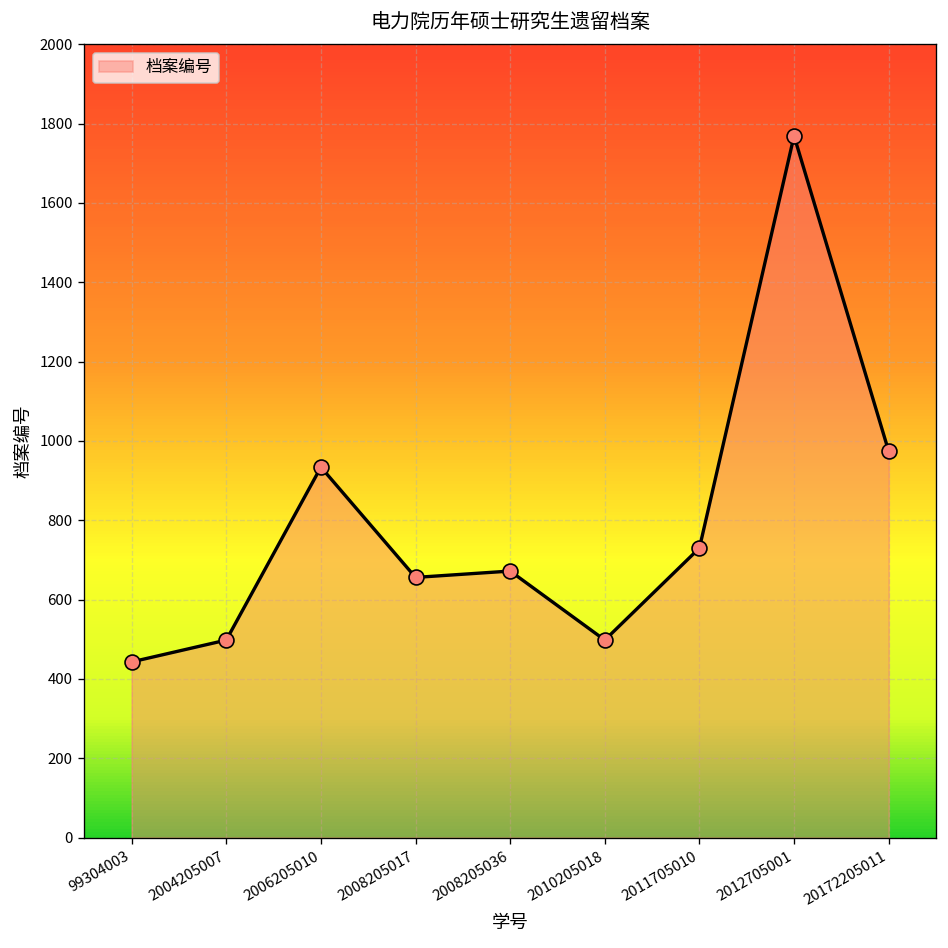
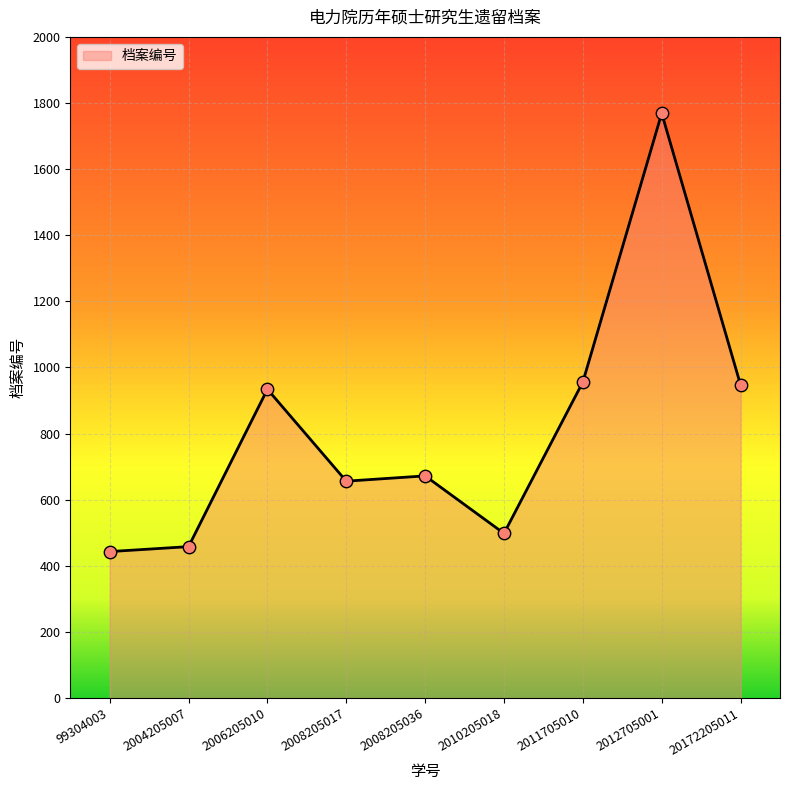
  {
    "99304003": 440,
-   "2004205007": 500,
+   "2004205007": 460,
    "2006205010": 930,
    "2008205017": 660,
    "2008205036": 670,
    "2010205018": 500,
-   "2011705010": 730,
+   "2011705010": 960,
    "2012705001": 1770,
-   "20172205011": 970
+   "20172205011": 950
  }
